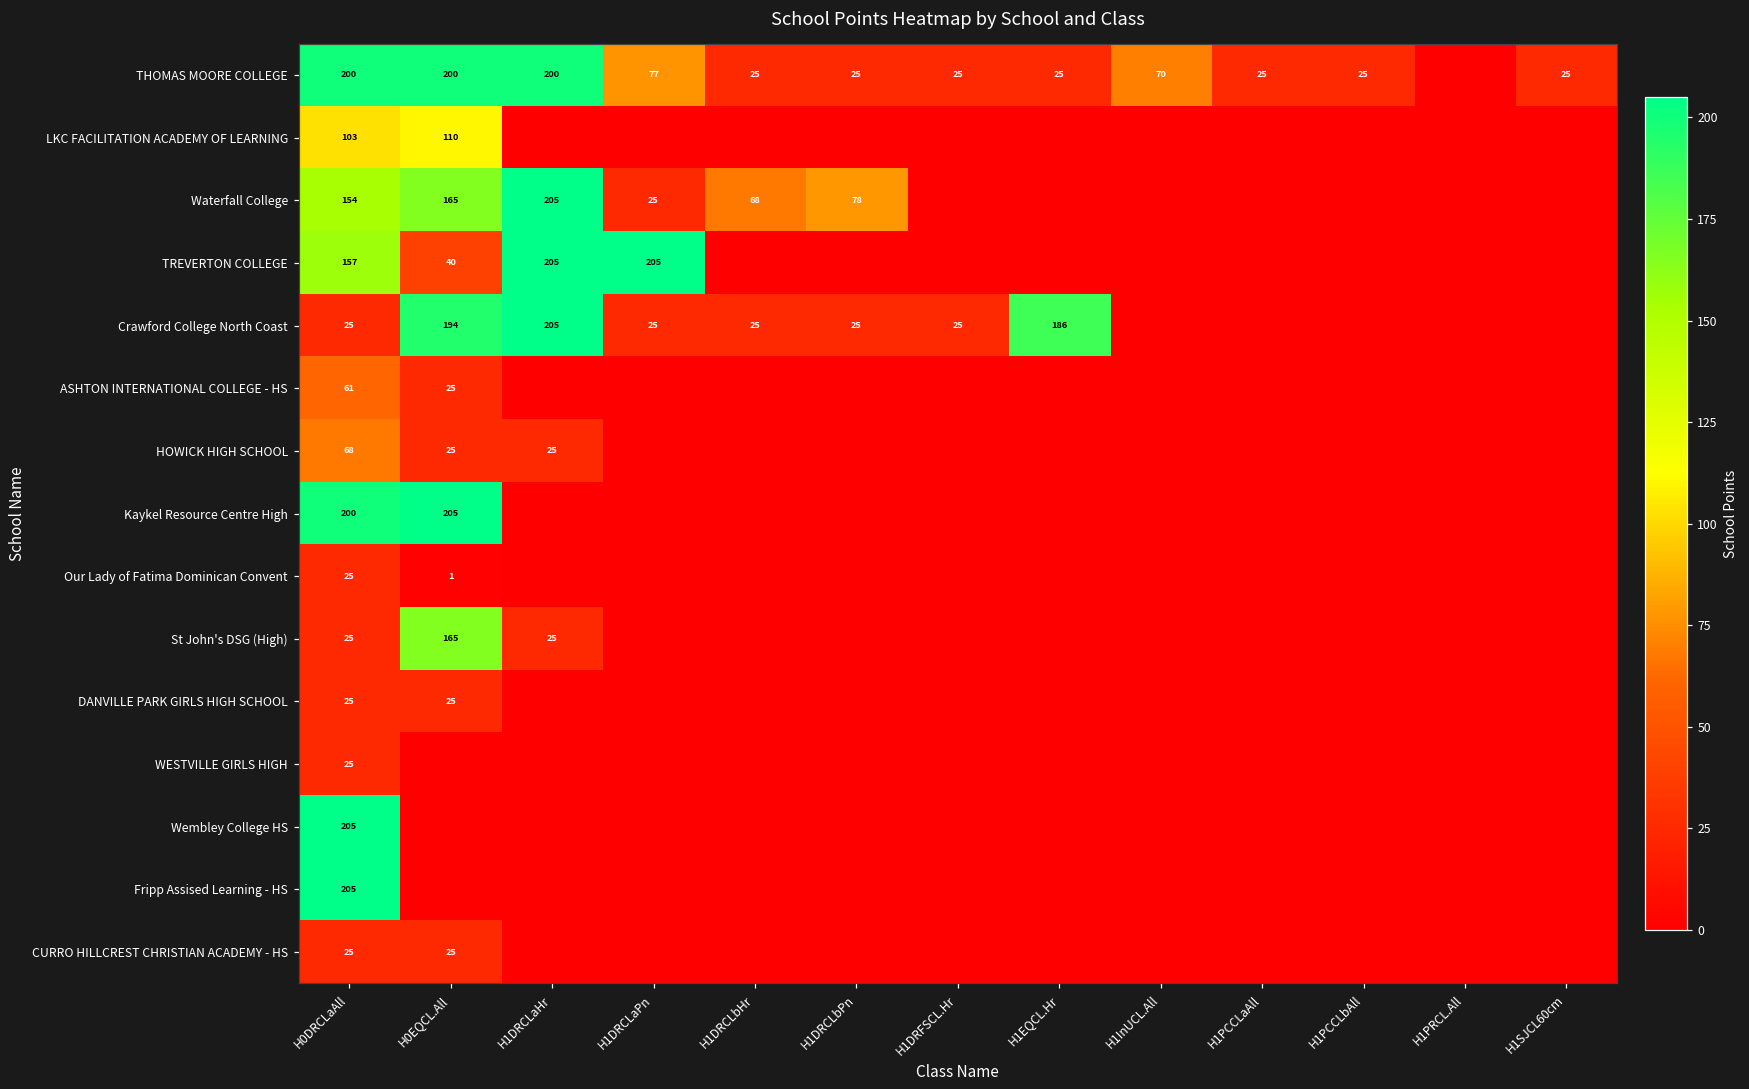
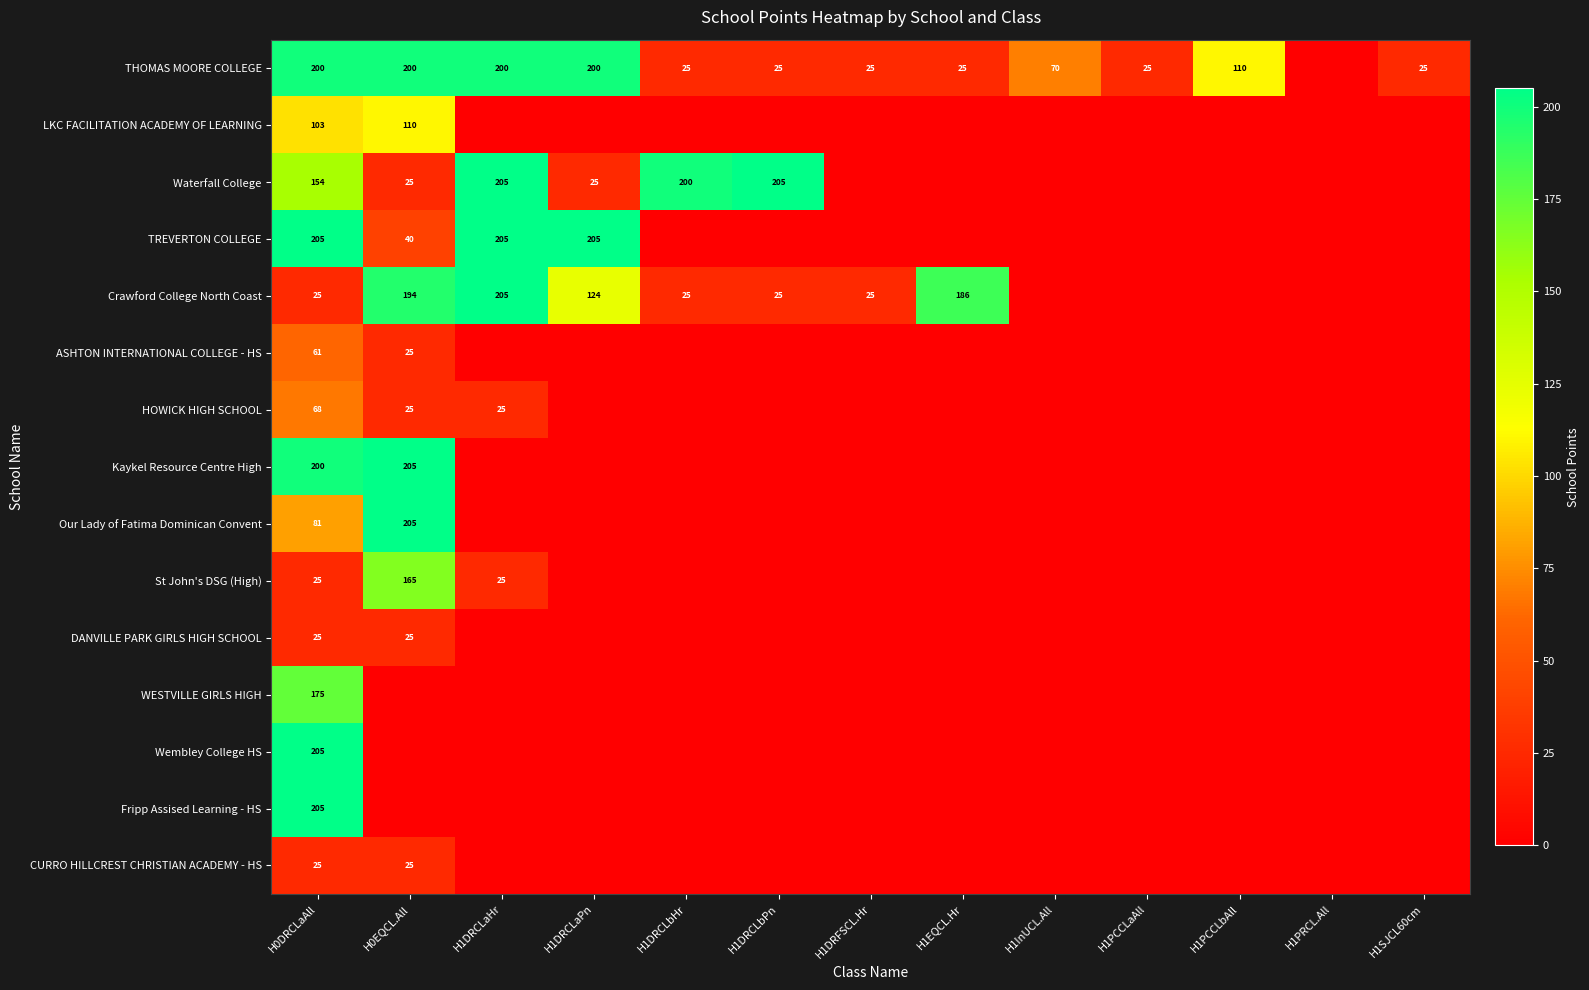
  {
    "THOMAS MOORE COLLEGE": {
      "H0DRCLaAll": 200,
      "H0EQCL.All": 200,
      "H1DRCLaHr": 200,
-     "H1DRCLaPn": 77,
+     "H1DRCLaPn": 200,
      "H1DRCLbHr": 25,
      "H1DRCLbPn": 25,
      "H1DRFSCL.Hr": 25,
      "H1EQCL.Hr": 25,
      "H1InUCL.All": 70,
      "H1PCCLaAll": 25,
-     "H1PCCLbAll": 25,
+     "H1PCCLbAll": 110,
      "H1SJCL60cm": 25
    },
    "LKC FACILITATION ACADEMY OF LEARNING": {
      "H0DRCLaAll": 103,
      "H0EQCL.All": 110
    },
    "Waterfall College": {
      "H0DRCLaAll": 154,
-     "H0EQCL.All": 165,
+     "H0EQCL.All": 25,
      "H1DRCLaHr": 205,
      "H1DRCLaPn": 25,
-     "H1DRCLbHr": 68,
-     "H1DRCLbPn": 78
+     "H1DRCLbHr": 200,
+     "H1DRCLbPn": 205
    },
    "TREVERTON COLLEGE": {
-     "H0DRCLaAll": 157,
+     "H0DRCLaAll": 205,
      "H0EQCL.All": 40,
      "H1DRCLaHr": 205,
      "H1DRCLaPn": 205
    },
    "Crawford College North Coast": {
      "H0DRCLaAll": 25,
      "H0EQCL.All": 194,
      "H1DRCLaHr": 205,
-     "H1DRCLaPn": 25,
+     "H1DRCLaPn": 124,
      "H1DRCLbHr": 25,
      "H1DRCLbPn": 25,
      "H1DRFSCL.Hr": 25,
      "H1EQCL.Hr": 186
    },
    "ASHTON INTERNATIONAL COLLEGE - HS": {
      "H0DRCLaAll": 61,
      "H0EQCL.All": 25
    },
    "HOWICK HIGH SCHOOL": {
      "H0DRCLaAll": 68,
      "H0EQCL.All": 25,
      "H1DRCLaHr": 25
    },
    "Kaykel Resource Centre High": {
      "H0DRCLaAll": 200,
      "H0EQCL.All": 205
    },
    "Our Lady of Fatima Dominican Convent": {
-     "H0DRCLaAll": 25,
-     "H0EQCL.All": 1
+     "H0DRCLaAll": 81,
+     "H0EQCL.All": 205
    },
    "St John's DSG (High)": {
      "H0DRCLaAll": 25,
      "H0EQCL.All": 165,
      "H1DRCLaHr": 25
    },
    "DANVILLE PARK GIRLS HIGH SCHOOL": {
      "H0DRCLaAll": 25,
      "H0EQCL.All": 25
    },
    "WESTVILLE GIRLS HIGH": {
-     "H0DRCLaAll": 25
+     "H0DRCLaAll": 175
    },
    "Wembley College HS": {
      "H0DRCLaAll": 205
    },
    "Fripp Assised Learning - HS": {
      "H0DRCLaAll": 205
    },
    "CURRO HILLCREST CHRISTIAN ACADEMY - HS": {
      "H0DRCLaAll": 25,
      "H0EQCL.All": 25
    }
  }
